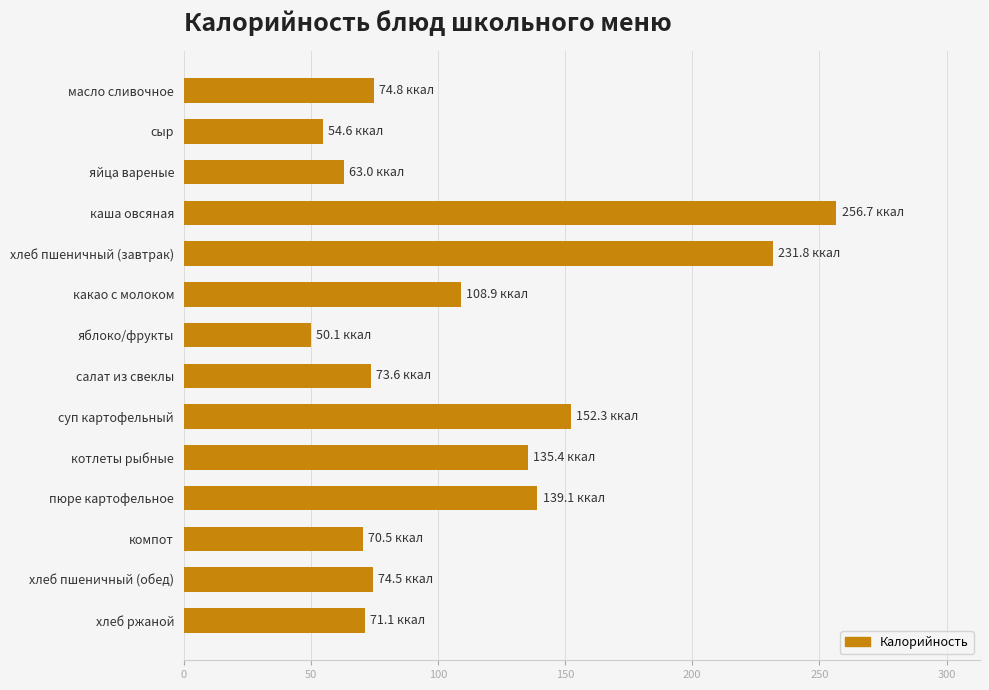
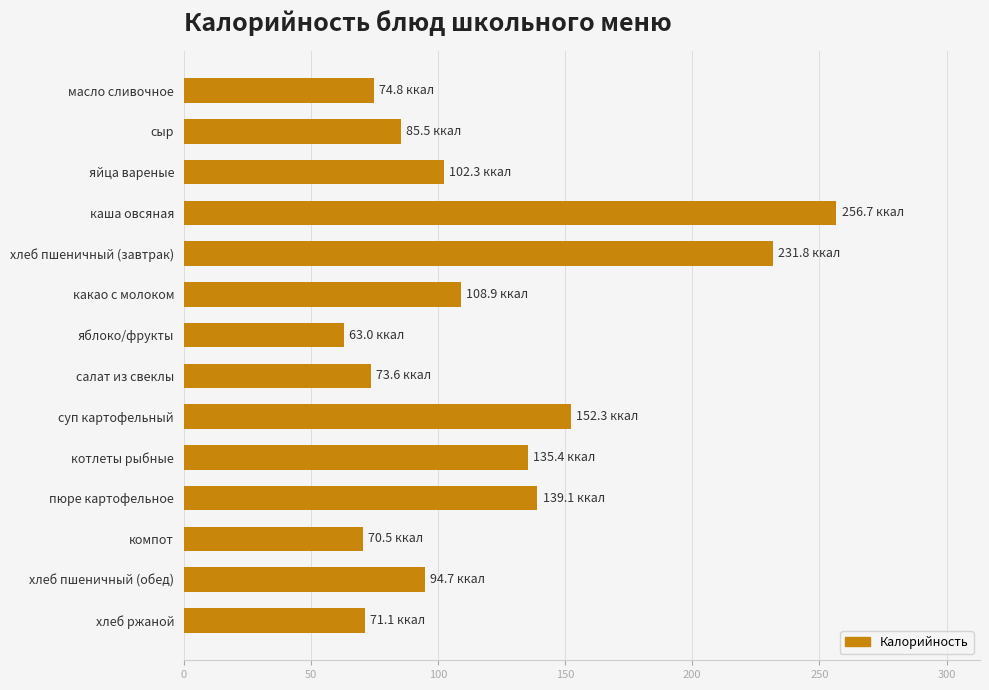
  {
    "масло сливочное": 74.8,
-   "сыр": 54.6,
-   "яйца вареные": 63.0,
+   "сыр": 85.5,
+   "яйца вареные": 102.3,
    "каша овсяная": 256.7,
    "хлеб пшеничный (завтрак)": 231.8,
    "какао с молоком": 108.9,
-   "яблоко/фрукты": 50.1,
+   "яблоко/фрукты": 63.0,
    "салат из свеклы": 73.6,
    "суп картофельный": 152.3,
    "котлеты рыбные": 135.4,
    "пюре картофельное": 139.1,
    "компот": 70.5,
-   "хлеб пшеничный (обед)": 74.5,
+   "хлеб пшеничный (обед)": 94.7,
    "хлеб ржаной": 71.1
  }
